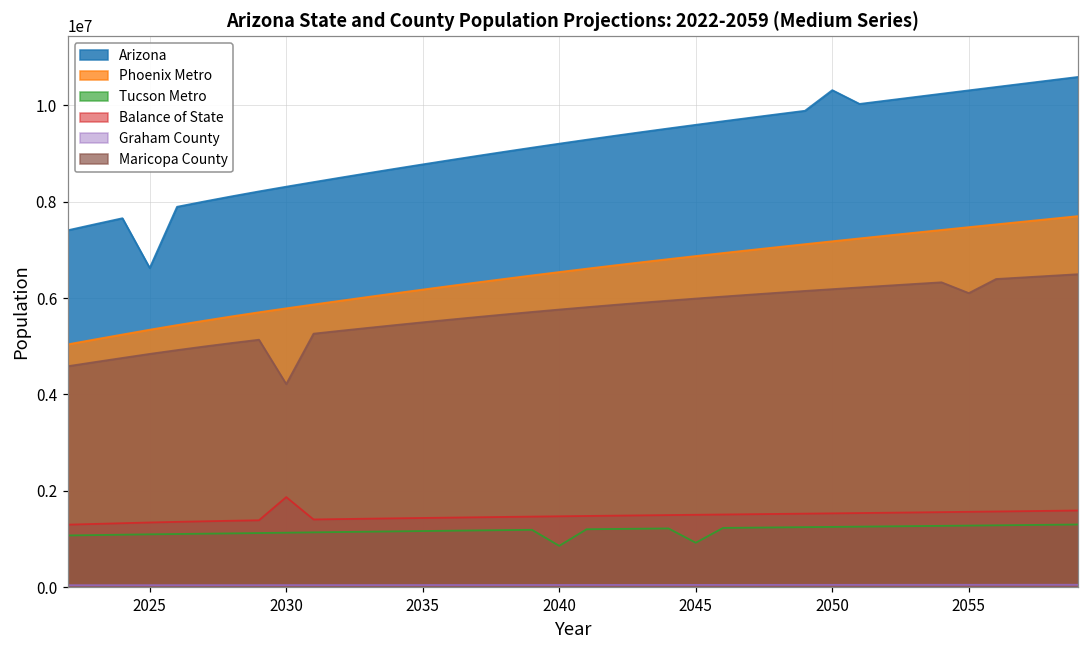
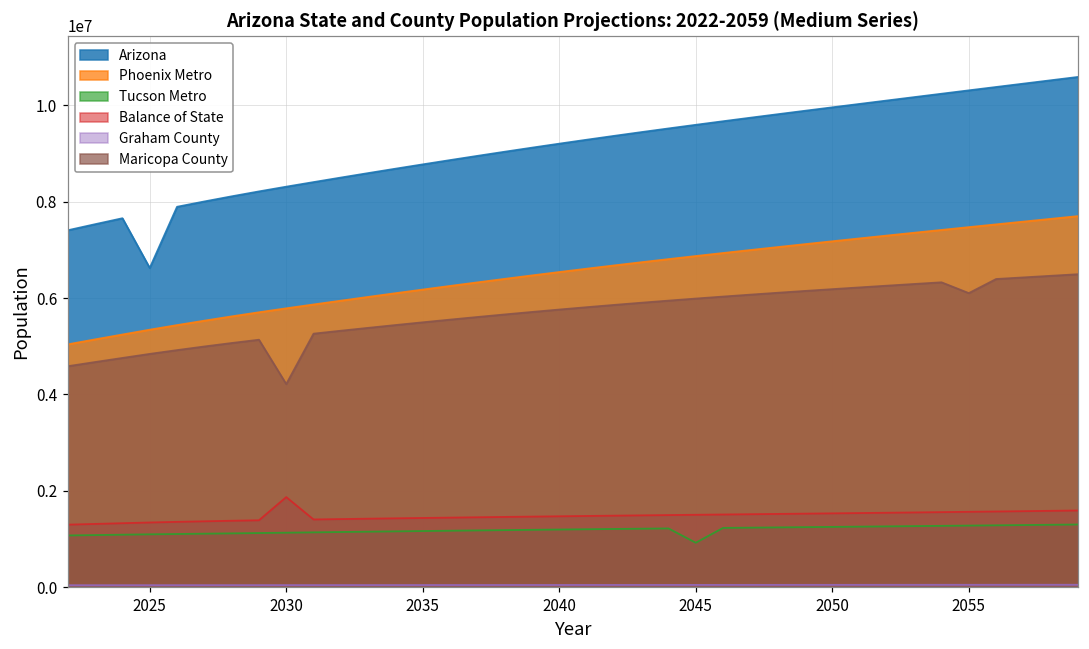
  {
    "Arizona": {
      "2025": 6600000,
      "2030": 8300000,
      "2035": 8800000,
      "2040": 9200000,
      "2045": 9600000,
-     "2050": 10300000,
+     "2050": 10000000,
      "2055": 10300000
    },
    "Phoenix Metro": {
      "2025": 5300000,
      "2030": 5800000,
      "2035": 6200000,
      "2040": 6500000,
      "2045": 6900000,
      "2050": 7200000,
      "2055": 7500000
    },
    "Tucson Metro": {
      "2025": 1100000,
      "2030": 1100000,
      "2035": 1200000,
-     "2040": 900000,
+     "2040": 1200000,
      "2045": 900000,
      "2050": 1200000,
      "2055": 1300000
    },
    "Balance of State": {
      "2025": 1300000,
      "2030": 1900000,
      "2035": 1400000,
      "2040": 1500000,
      "2045": 1500000,
      "2050": 1500000,
      "2055": 1600000
    },
    "Graham County": {
      "2025": 0,
      "2030": 0,
      "2035": 0,
      "2040": 0,
      "2045": 0,
      "2050": 0,
      "2055": 0
    },
    "Maricopa County": {
      "2025": 4800000,
      "2030": 4200000,
      "2035": 5500000,
      "2040": 5800000,
      "2045": 6000000,
      "2050": 6200000,
      "2055": 6100000
    }
  }
